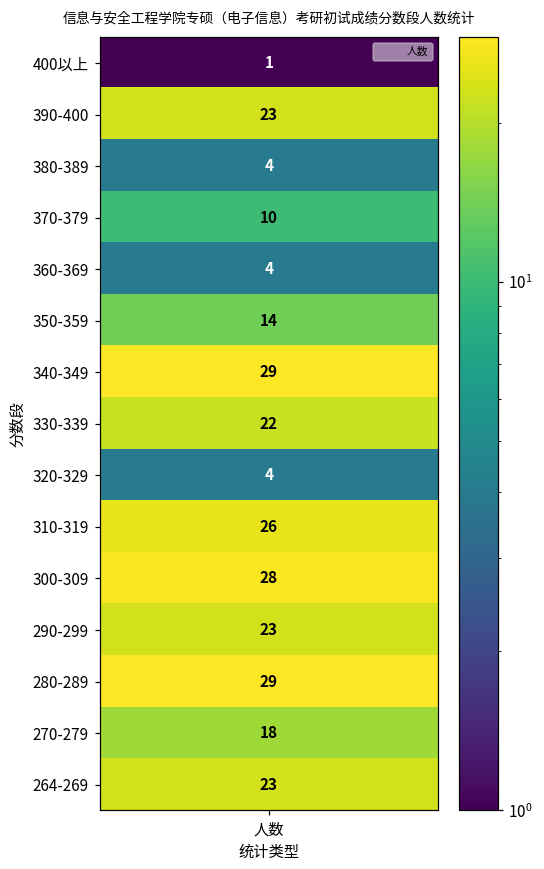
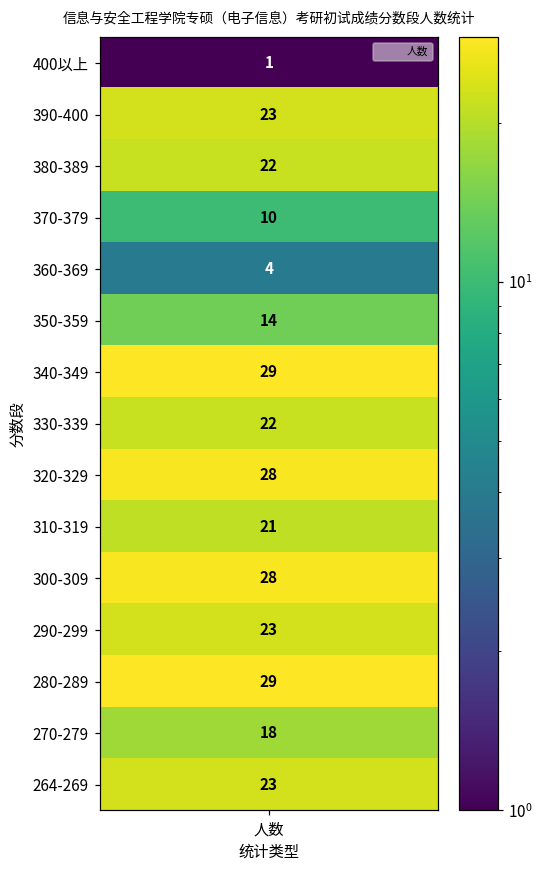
  {
    "400以上": {
      "人数": 1
    },
    "390-400": {
      "人数": 23
    },
    "380-389": {
-     "人数": 4
+     "人数": 22
    },
    "370-379": {
      "人数": 10
    },
    "360-369": {
      "人数": 4
    },
    "350-359": {
      "人数": 14
    },
    "340-349": {
      "人数": 29
    },
    "330-339": {
      "人数": 22
    },
    "320-329": {
-     "人数": 4
+     "人数": 28
    },
    "310-319": {
-     "人数": 26
+     "人数": 21
    },
    "300-309": {
      "人数": 28
    },
    "290-299": {
      "人数": 23
    },
    "280-289": {
      "人数": 29
    },
    "270-279": {
      "人数": 18
    },
    "264-269": {
      "人数": 23
    }
  }
